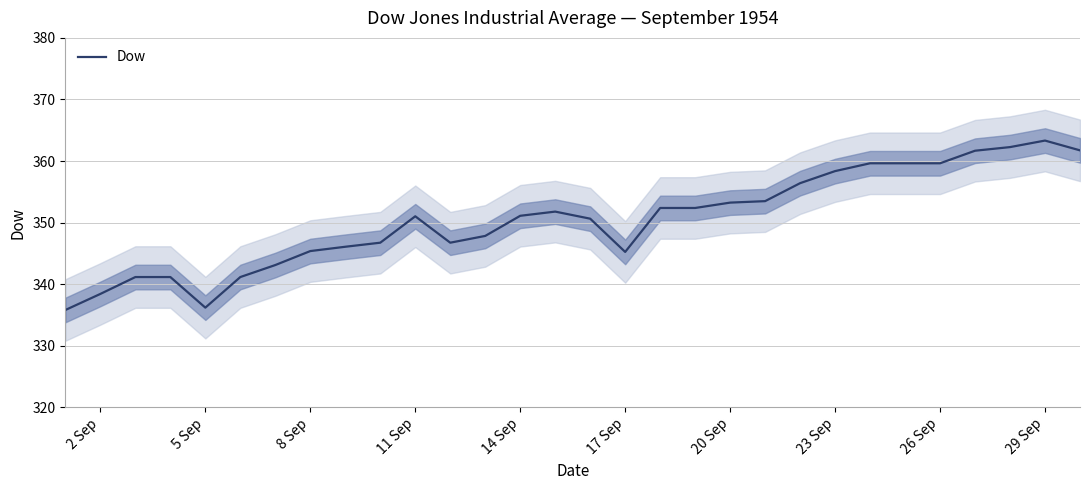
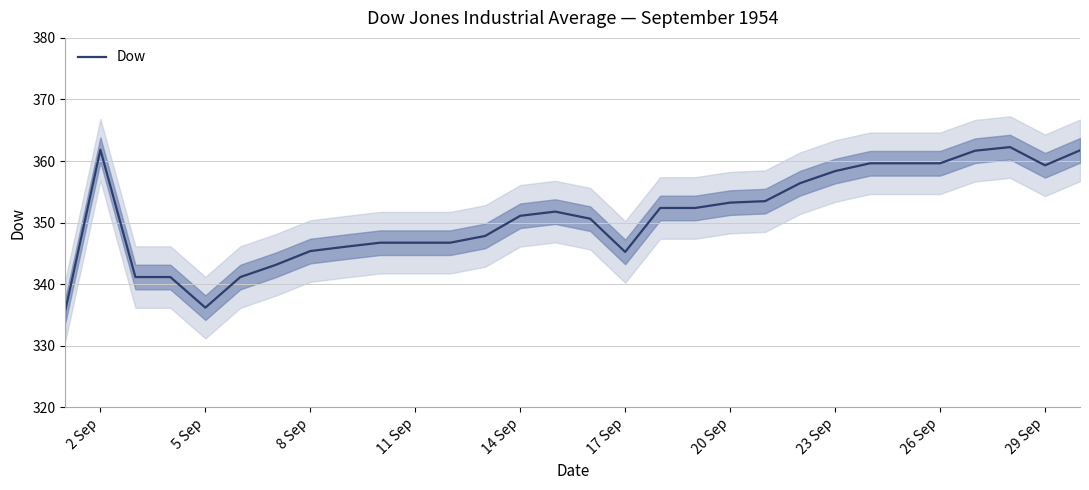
  {
    "Dow": {
-     "2 Sep": 338,
+     "2 Sep": 362,
      "5 Sep": 336,
      "8 Sep": 345,
-     "11 Sep": 351,
+     "11 Sep": 347,
      "14 Sep": 351,
      "17 Sep": 345,
      "20 Sep": 353,
      "23 Sep": 358,
      "26 Sep": 360,
-     "29 Sep": 363
+     "29 Sep": 359
    }
  }
